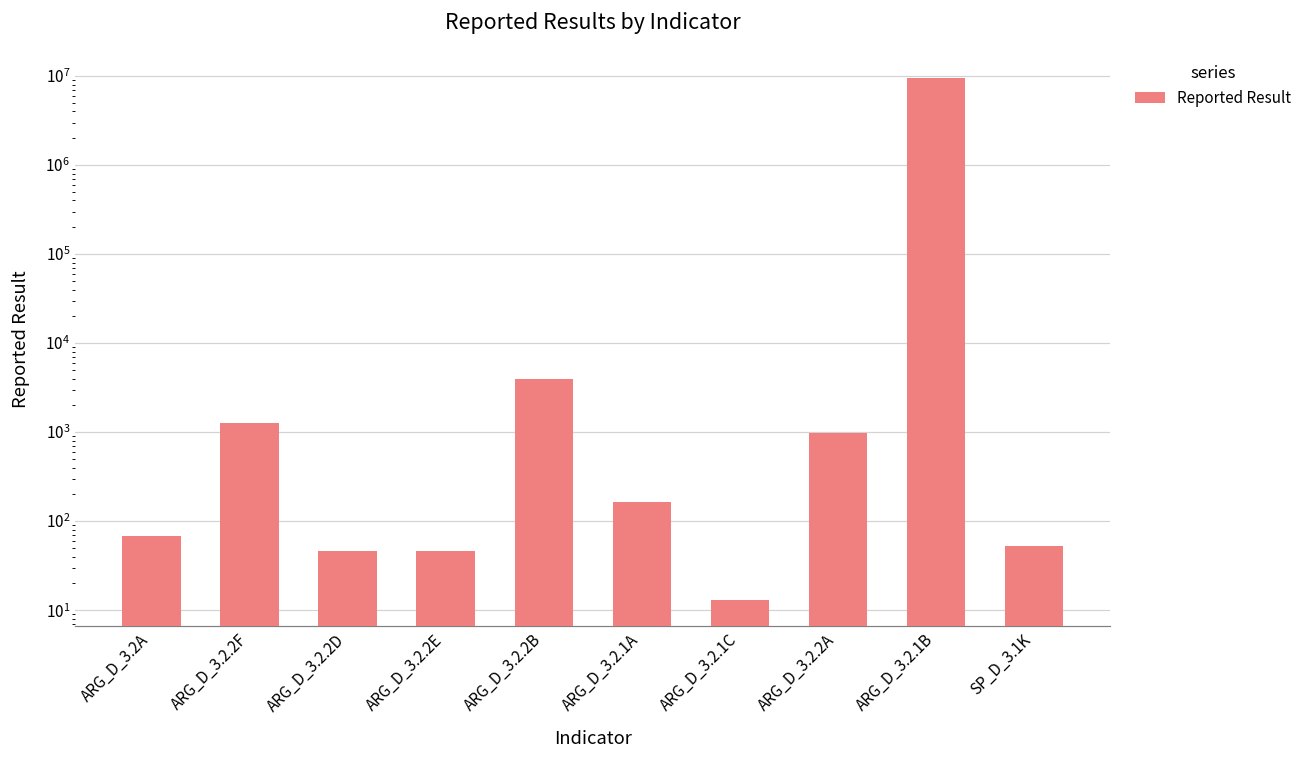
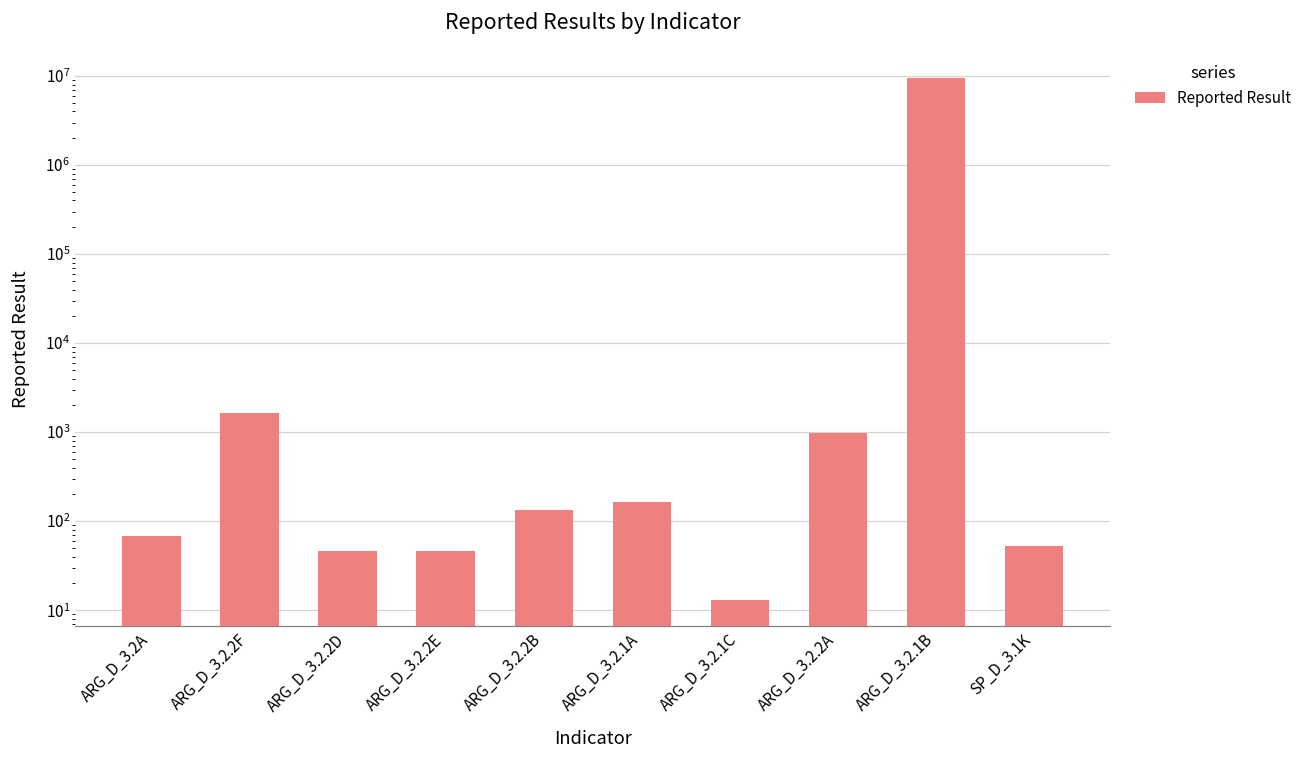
  {
    "ARG_D_3.2A": 70,
-   "ARG_D_3.2.2F": 1300,
+   "ARG_D_3.2.2F": 1600,
    "ARG_D_3.2.2D": 50,
    "ARG_D_3.2.2E": 50,
-   "ARG_D_3.2.2B": 4000,
+   "ARG_D_3.2.2B": 140,
    "ARG_D_3.2.1A": 170,
    "ARG_D_3.2.1C": 13,
    "ARG_D_3.2.2A": 1000,
    "ARG_D_3.2.1B": 10000000,
    "SP_D_3.1K": 50
  }
